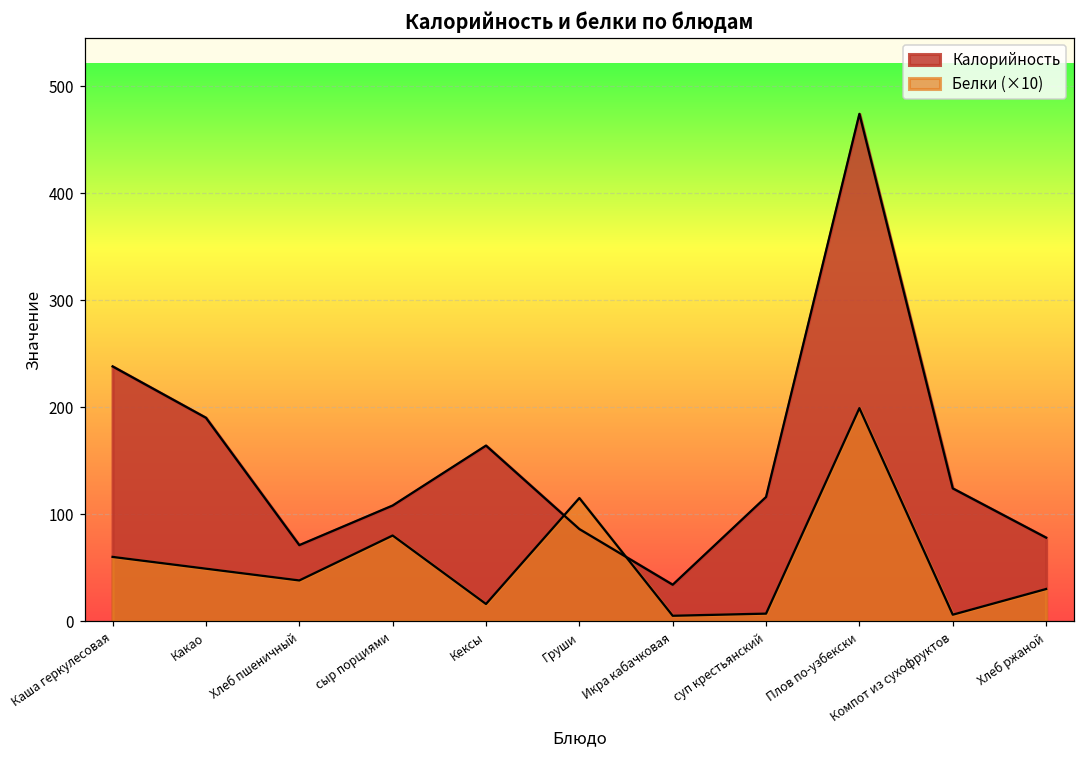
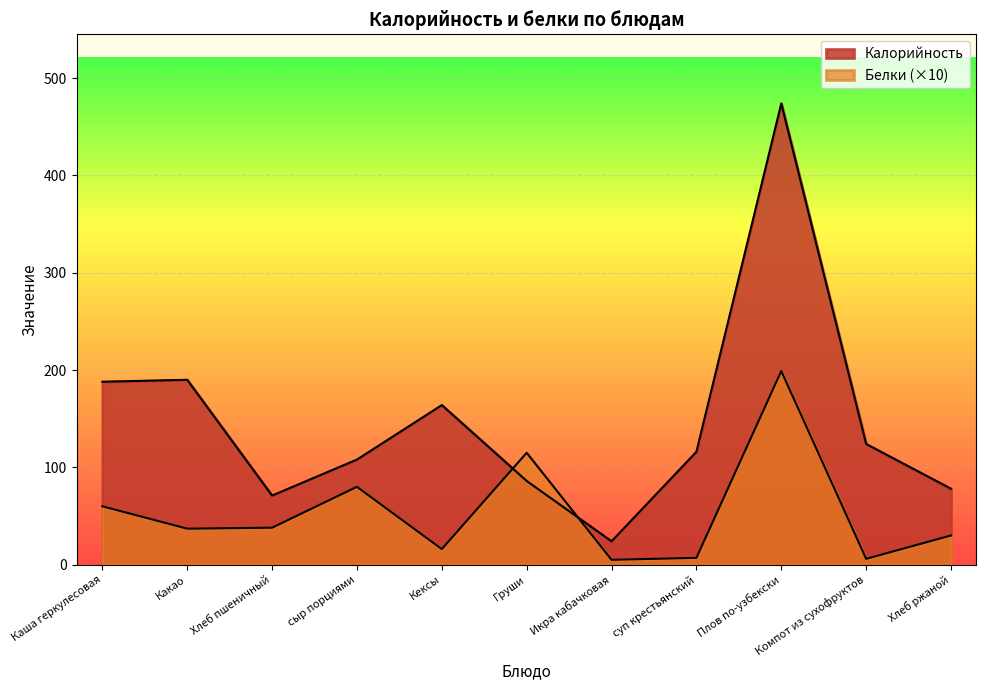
  {
    "Калорийность": {
-     "Каша геркулесовая": 240,
+     "Каша геркулесовая": 190,
      "Какао": 190,
      "Хлеб пшеничный": 70,
      "сыр порциями": 110,
      "Кексы": 160,
      "Груши": 90,
-     "Икра кабачковая": 30,
+     "Икра кабачковая": 20,
      "суп крестьянский": 120,
      "Плов по-узбекски": 470,
      "Компот из сухофруктов": 120,
      "Хлеб ржаной": 80
    },
    "Белки (×10)": {
      "Каша геркулесовая": 60,
-     "Какао": 50,
+     "Какао": 40,
      "Хлеб пшеничный": 40,
      "сыр порциями": 80,
      "Кексы": 20,
      "Груши": 120,
      "Икра кабачковая": 10,
      "суп крестьянский": 10,
      "Плов по-узбекски": 200,
      "Компот из сухофруктов": 10,
      "Хлеб ржаной": 30
    }
  }
